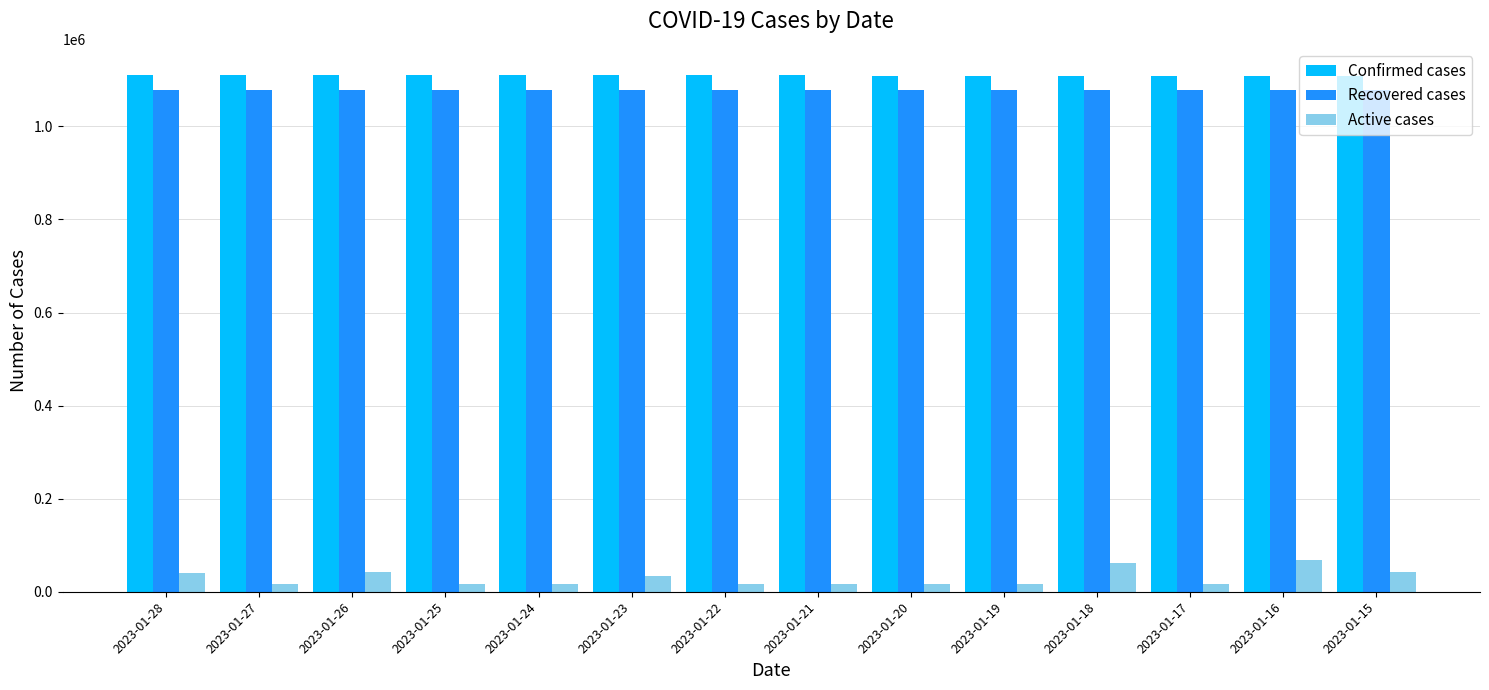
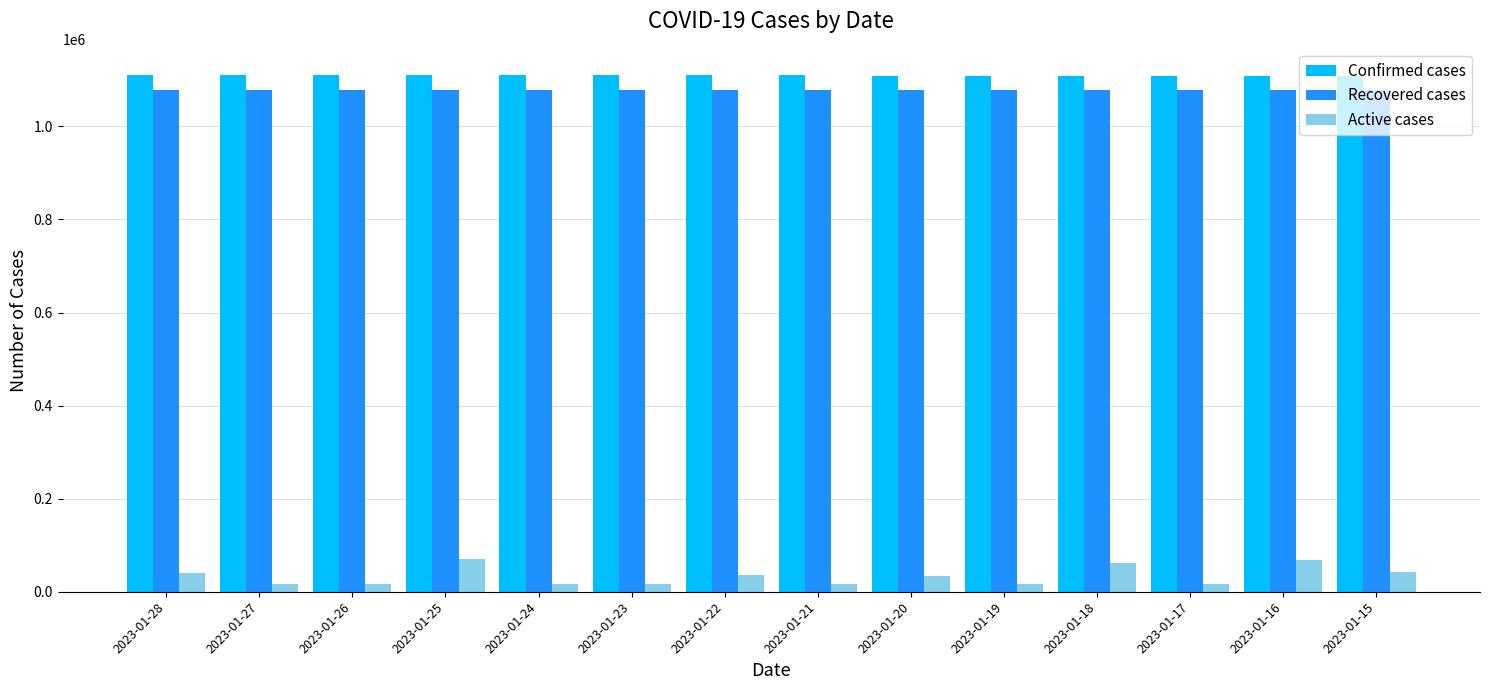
  {
    "Active cases": {
      "2023-01-28": 40000,
      "2023-01-27": 20000,
-     "2023-01-26": 40000,
-     "2023-01-25": 20000,
+     "2023-01-26": 20000,
+     "2023-01-25": 70000,
      "2023-01-24": 20000,
-     "2023-01-23": 30000,
-     "2023-01-22": 20000,
+     "2023-01-23": 20000,
+     "2023-01-22": 40000,
      "2023-01-21": 20000,
-     "2023-01-20": 20000,
+     "2023-01-20": 30000,
      "2023-01-19": 20000,
      "2023-01-18": 60000,
      "2023-01-17": 20000,
      "2023-01-16": 70000,
      "2023-01-15": 40000
    }
  }
